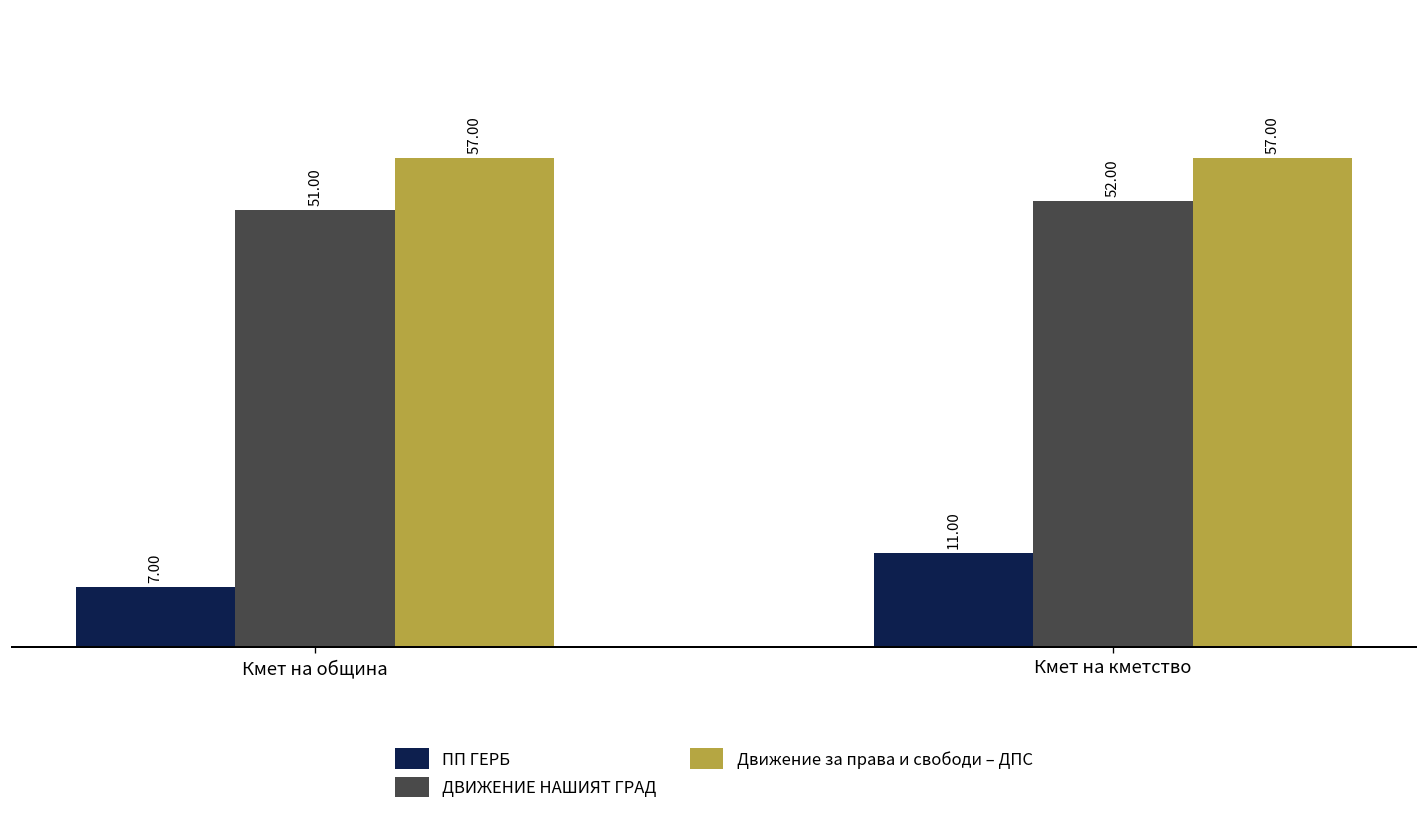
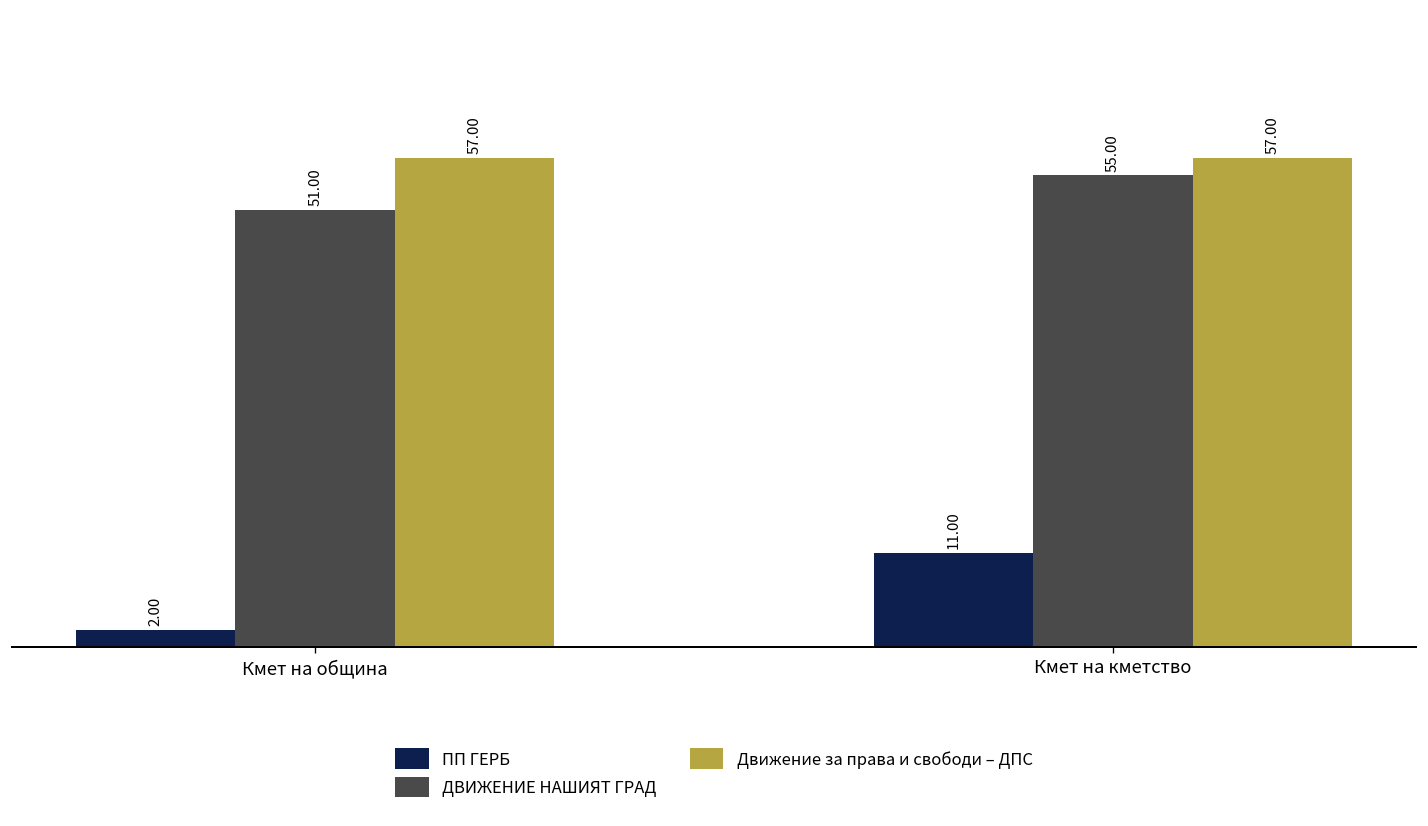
  {
    "ПП ГЕРБ": {
-     "Кмет на община": 7.00,
+     "Кмет на община": 2.00,
      "Кмет на кметство": 11.00
    },
    "ДВИЖЕНИЕ НАШИЯТ ГРАД": {
      "Кмет на община": 51.00,
-     "Кмет на кметство": 52.00
+     "Кмет на кметство": 55.00
    },
    "Движение за права и свободи – ДПС": {
      "Кмет на община": 57.00,
      "Кмет на кметство": 57.00
    }
  }
